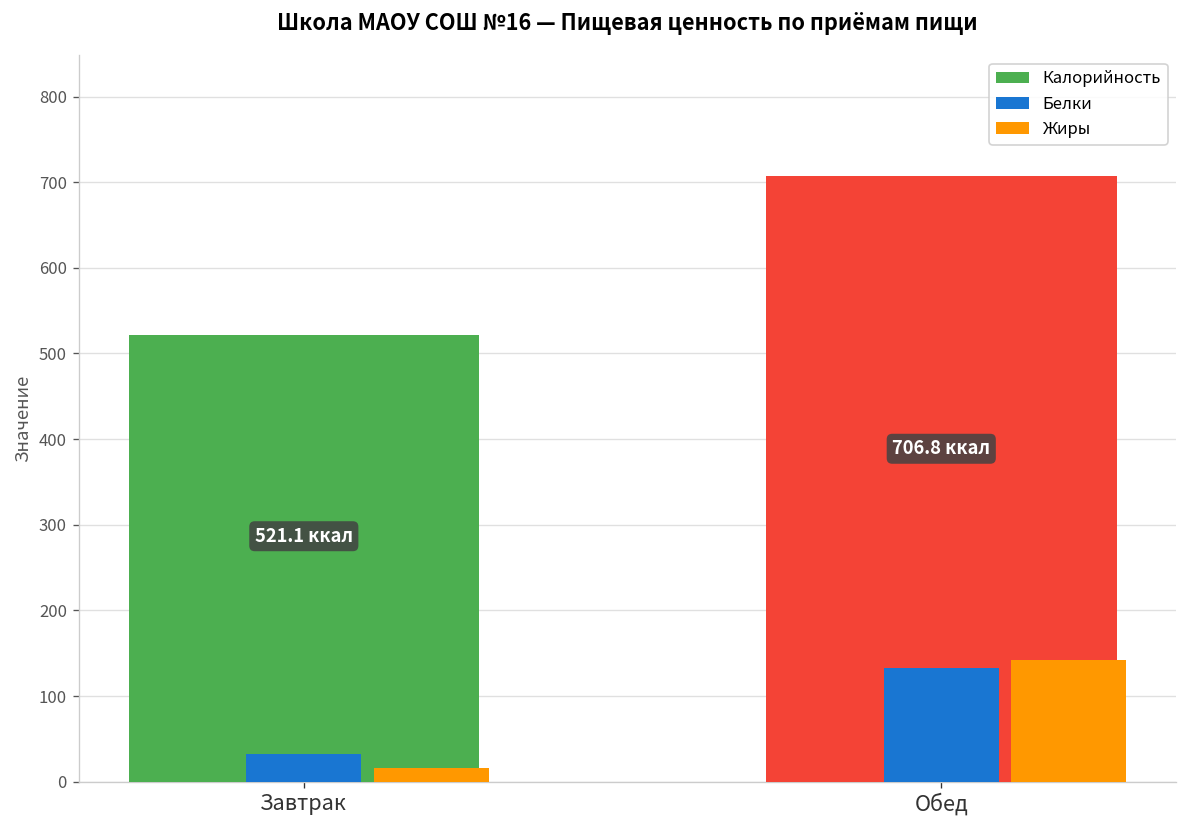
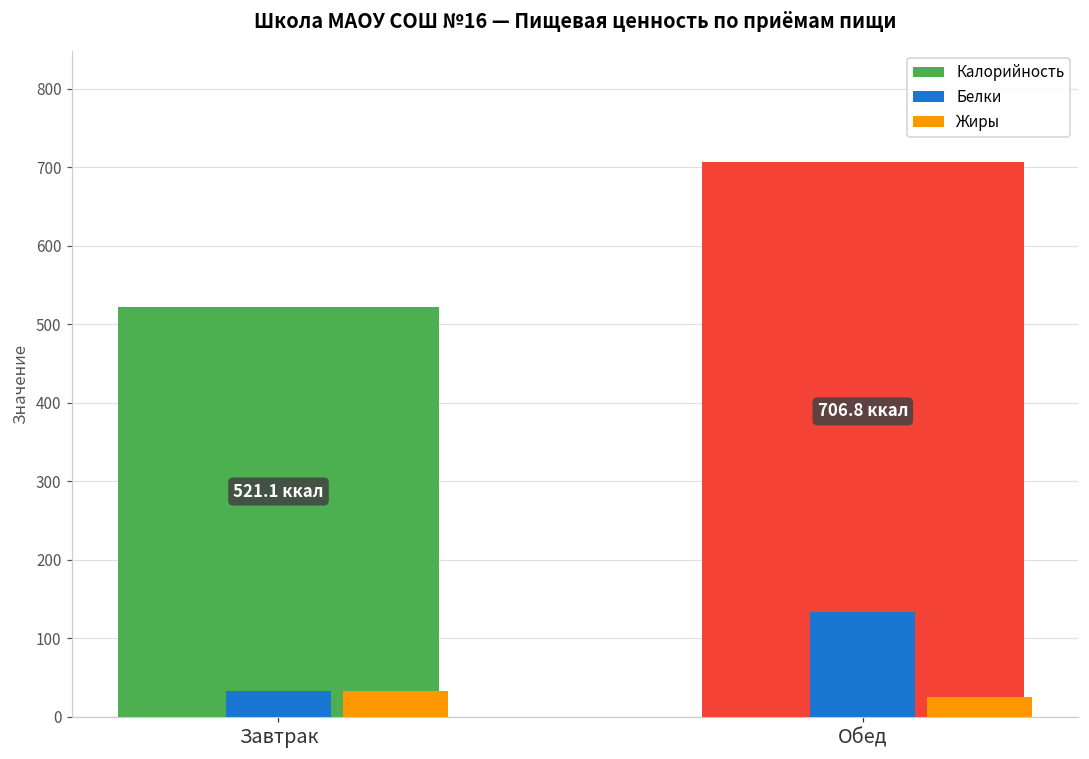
  {
    "Жиры": {
-     "Завтрак": 20,
-     "Обед": 140
+     "Завтрак": 30,
+     "Обед": 20
    }
  }
